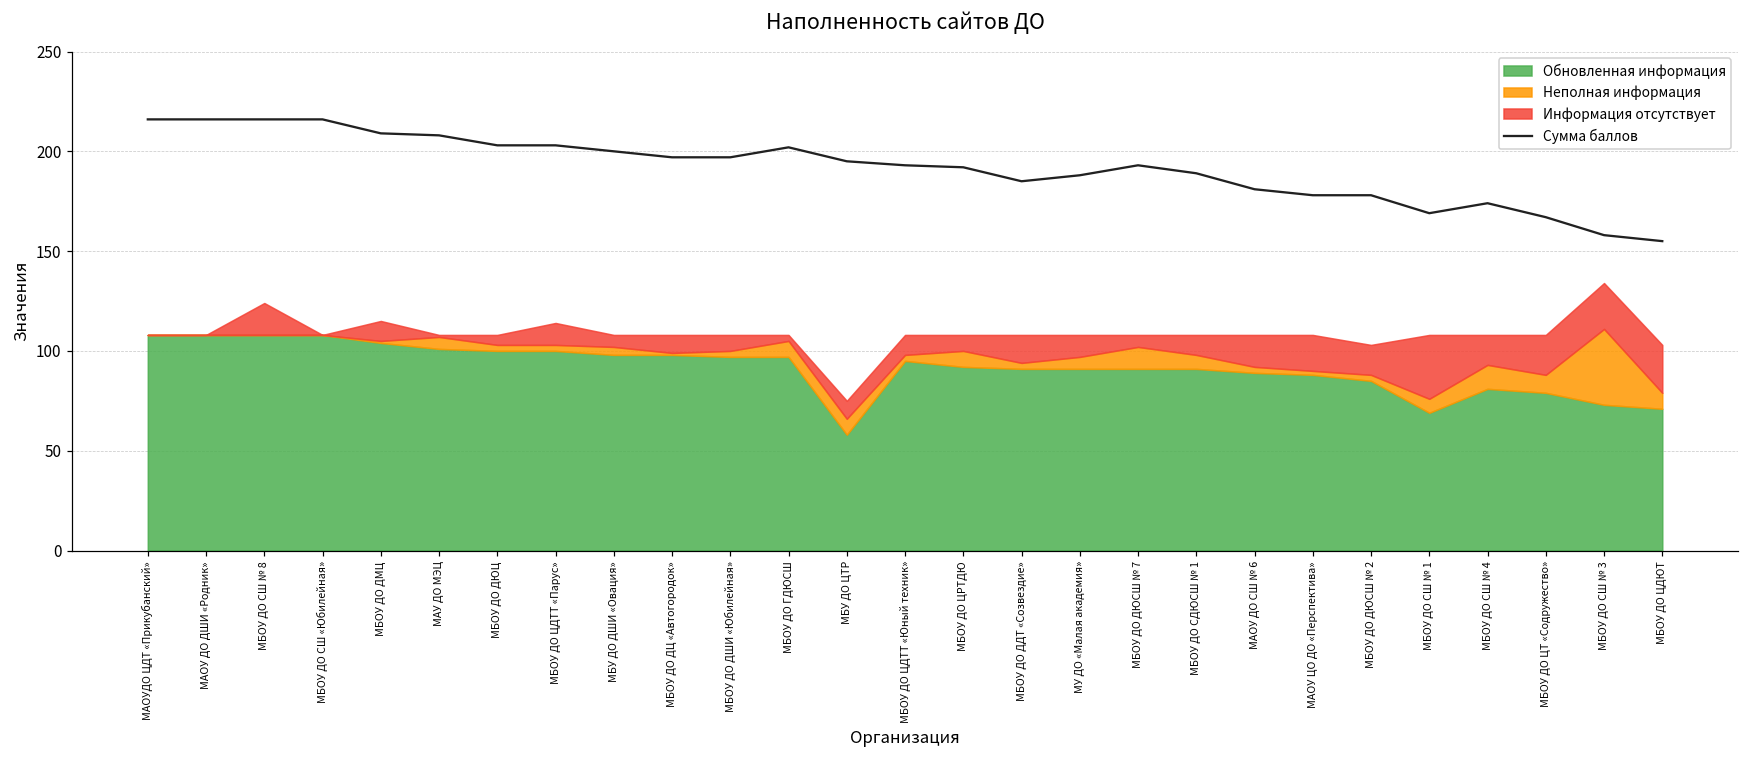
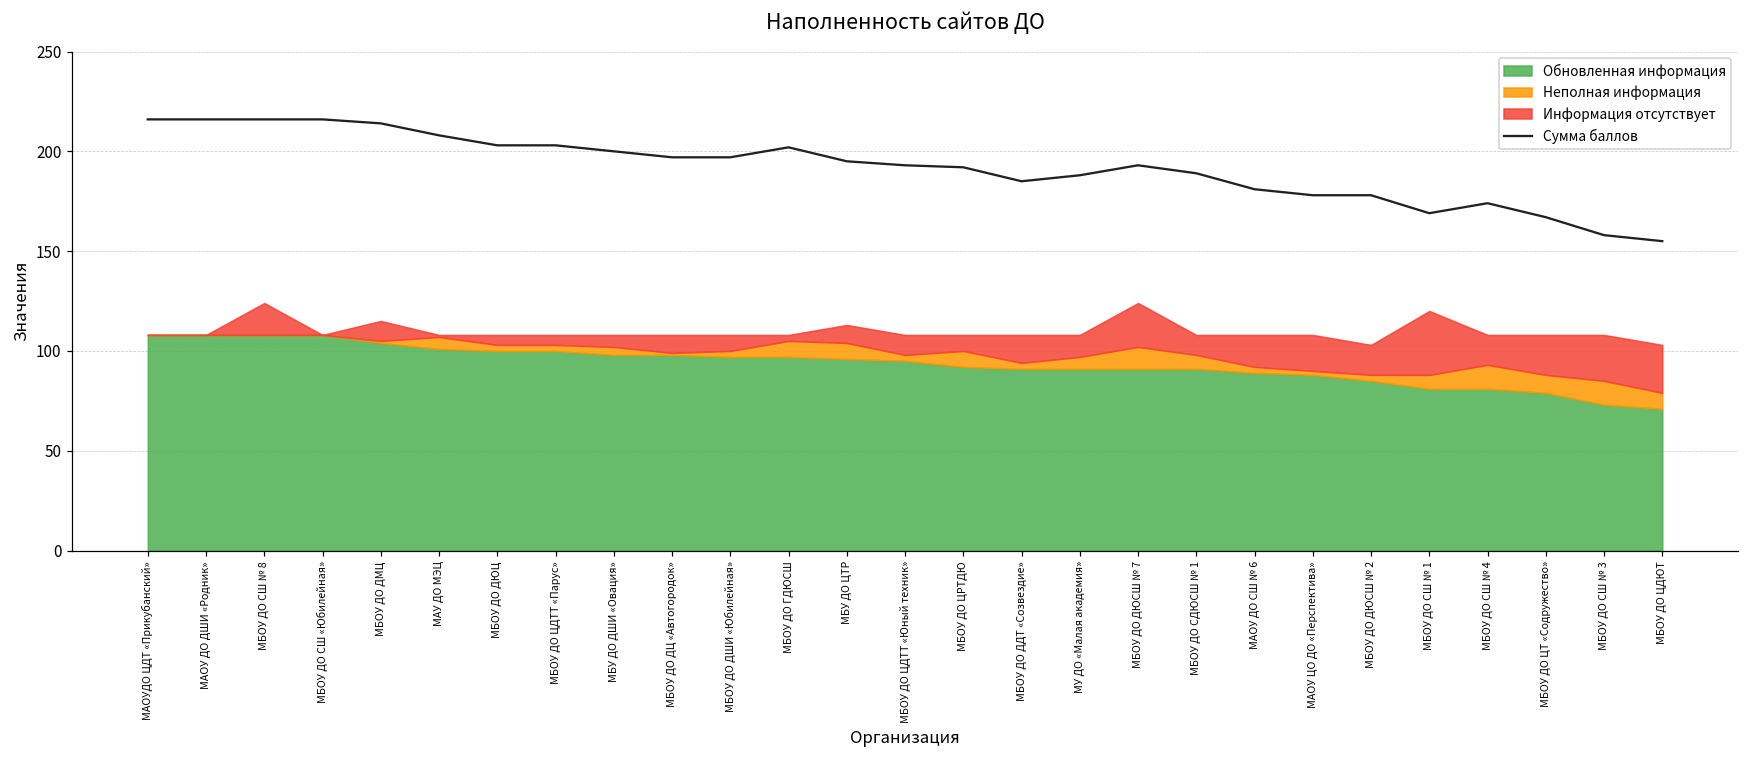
  {
    "Сумма баллов": {
      "МАОУДО ЦДТ «Прикубанский»": 216,
      "МАОУ ДО ДШИ «Родник»": 216,
      "МБОУ ДО СШ № 8": 216,
      "МБОУ ДО СШ «Юбилейная»": 216,
-     "МБОУ ДО ДМЦ": 209,
+     "МБОУ ДО ДМЦ": 214,
      "МАУ ДО МЭЦ": 208,
      "МБОУ ДО ДЮЦ": 203,
      "МБОУ ДО ЦДТТ «Парус»": 203,
      "МБУ ДО ДШИ «Овация»": 200,
      "МБОУ ДО ДЦ «Автогородок»": 197,
      "МБОУ ДО ДШИ «Юбилейная»": 197,
      "МБОУ ДО ГДЮСШ": 202,
      "МБУ ДО ЦТР": 195,
      "МБОУ ДО ЦДТТ «Юный техник»": 193,
      "МБОУ ДО ЦРТДЮ": 192,
      "МБОУ ДО ДДТ «Созвездие»": 185,
      "МУ ДО «Малая академия»": 188,
      "МБОУ ДО ДЮСШ № 7": 193,
      "МБОУ ДО СДЮСШ № 1": 189,
      "МАОУ ДО СШ № 6": 181,
      "МАОУ ЦО ДО «Перспектива»": 178,
      "МБОУ ДО ДЮСШ № 2": 178,
      "МБОУ ДО СШ № 1": 169,
      "МБОУ ДО СШ № 4": 174,
      "МБОУ ДО ЦТ «Содружество»": 167,
      "МБОУ ДО СШ № 3": 158,
      "МБОУ ДО ЦДЮТ": 155
    },
    "Обновленная информация": {
      "МАУ ДО МЭЦ": 101,
      "МБОУ ДО ДЮЦ": 100,
      "МБОУ ДО ЦДТТ «Парус»": 100,
      "МБУ ДО ДШИ «Овация»": 98,
      "МБОУ ДО ДШИ «Юбилейная»": 97,
      "МБОУ ДО ГДЮСШ": 97,
-     "МБУ ДО ЦТР": 58,
+     "МБУ ДО ЦТР": 96,
      "МБОУ ДО ЦДТТ «Юный техник»": 95,
      "МБОУ ДО ЦРТДЮ": 92,
      "МБОУ ДО ДДТ «Созвездие»": 91,
      "МУ ДО «Малая академия»": 91,
      "МБОУ ДО ДЮСШ № 7": 91,
      "МБОУ ДО СДЮСШ № 1": 91,
      "МАОУ ДО СШ № 6": 89,
      "МАОУ ЦО ДО «Перспектива»": 88,
      "МБОУ ДО ДЮСШ № 2": 85,
-     "МБОУ ДО СШ № 1": 69,
+     "МБОУ ДО СШ № 1": 81,
      "МБОУ ДО СШ № 4": 81,
      "МБОУ ДО ЦТ «Содружество»": 79,
      "МБОУ ДО СШ № 3": 73,
      "МБОУ ДО ЦДЮТ": 71
    },
    "Неполная информация": {
      "МБОУ ДО ДЮЦ": 3,
      "МБОУ ДО ЦДТТ «Парус»": 3,
      "МБУ ДО ДШИ «Овация»": 4,
      "МБОУ ДО ДШИ «Юбилейная»": 3,
      "МБОУ ДО ГДЮСШ": 8,
      "МБУ ДО ЦТР": 8,
      "МБОУ ДО ЦДТТ «Юный техник»": 3,
      "МБОУ ДО ЦРТДЮ": 8,
      "МБОУ ДО ДДТ «Созвездие»": 3,
      "МУ ДО «Малая академия»": 6,
      "МБОУ ДО ДЮСШ № 7": 11,
      "МБОУ ДО СДЮСШ № 1": 7,
      "МАОУ ДО СШ № 6": 3,
      "МАОУ ЦО ДО «Перспектива»": 2,
      "МБОУ ДО ДЮСШ № 2": 3,
      "МБОУ ДО СШ № 1": 7,
      "МБОУ ДО СШ № 4": 12,
      "МБОУ ДО ЦТ «Содружество»": 9,
-     "МБОУ ДО СШ № 3": 38,
+     "МБОУ ДО СШ № 3": 12,
      "МБОУ ДО ЦДЮТ": 8
    },
    "Информация отсутствует": {
      "МБОУ ДО СШ № 8": 16,
      "МБОУ ДО ДМЦ": 10,
      "МБОУ ДО ДЮЦ": 5,
-     "МБОУ ДО ЦДТТ «Парус»": 11,
+     "МБОУ ДО ЦДТТ «Парус»": 5,
      "МБУ ДО ДШИ «Овация»": 6,
      "МБОУ ДО ДЦ «Автогородок»": 9,
      "МБОУ ДО ДШИ «Юбилейная»": 8,
      "МБОУ ДО ГДЮСШ": 3,
      "МБУ ДО ЦТР": 9,
      "МБОУ ДО ЦДТТ «Юный техник»": 10,
      "МБОУ ДО ЦРТДЮ": 8,
      "МБОУ ДО ДДТ «Созвездие»": 14,
      "МУ ДО «Малая академия»": 11,
-     "МБОУ ДО ДЮСШ № 7": 6,
+     "МБОУ ДО ДЮСШ № 7": 22,
      "МБОУ ДО СДЮСШ № 1": 10,
      "МАОУ ДО СШ № 6": 16,
      "МАОУ ЦО ДО «Перспектива»": 18,
      "МБОУ ДО ДЮСШ № 2": 15,
      "МБОУ ДО СШ № 1": 32,
      "МБОУ ДО СШ № 4": 15,
      "МБОУ ДО ЦТ «Содружество»": 20,
      "МБОУ ДО СШ № 3": 23,
      "МБОУ ДО ЦДЮТ": 24
    }
  }
